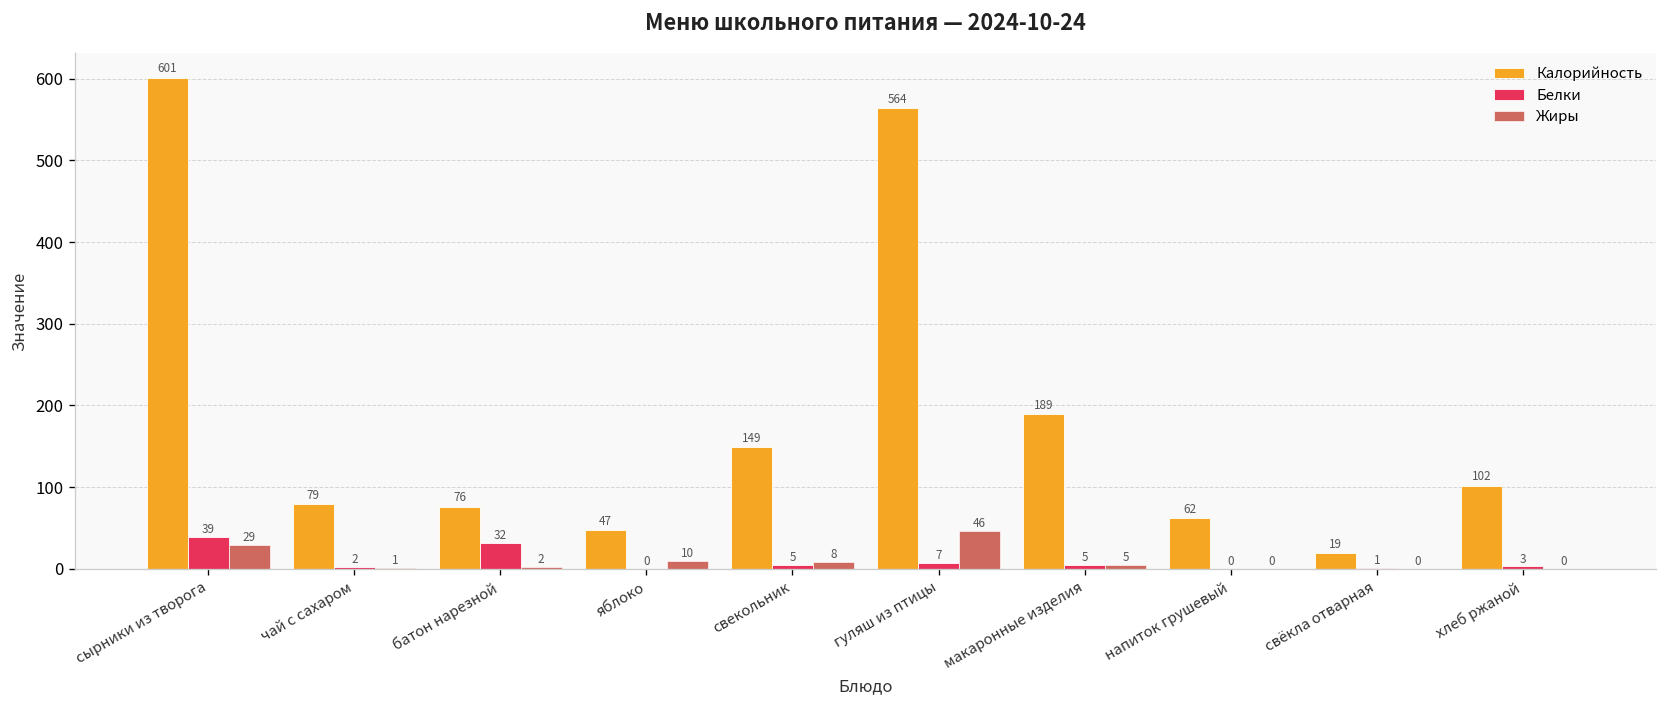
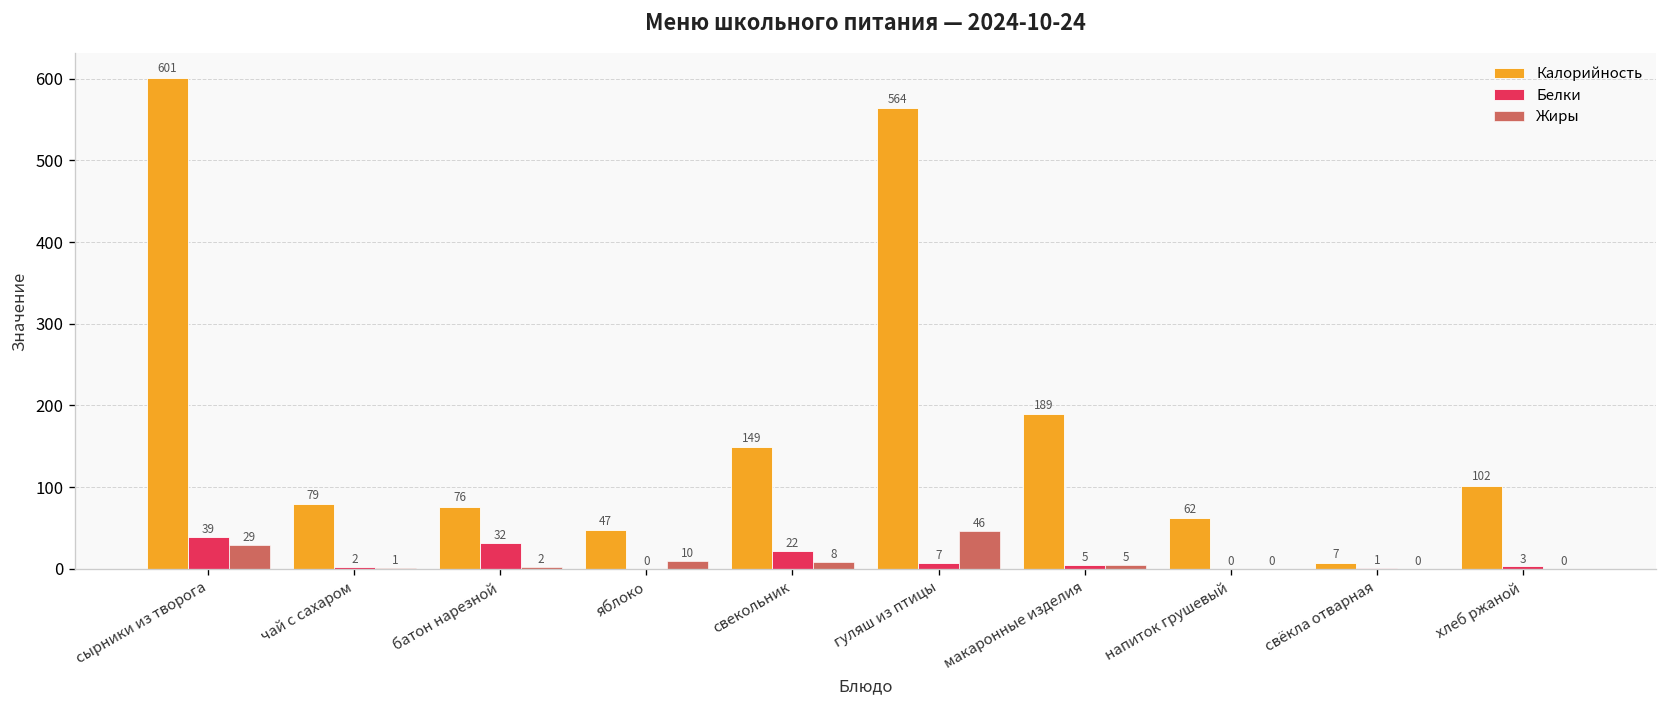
  {
    "Калорийность": {
      "сырники из творога": 601,
      "чай с сахаром": 79,
      "батон нарезной": 76,
      "яблоко": 47,
      "свекольник": 149,
      "гуляш из птицы": 564,
      "макаронные изделия": 189,
      "напиток грушевый": 62,
-     "свёкла отварная": 19,
+     "свёкла отварная": 7,
      "хлеб ржаной": 102
    },
    "Белки": {
      "сырники из творога": 39,
      "чай с сахаром": 2,
      "батон нарезной": 32,
      "яблоко": 0,
-     "свекольник": 5,
+     "свекольник": 22,
      "гуляш из птицы": 7,
      "макаронные изделия": 5,
      "напиток грушевый": 0,
      "свёкла отварная": 1,
      "хлеб ржаной": 3
    },
    "Жиры": {
      "сырники из творога": 29,
      "чай с сахаром": 1,
      "батон нарезной": 2,
      "яблоко": 10,
      "свекольник": 8,
      "гуляш из птицы": 46,
      "макаронные изделия": 5,
      "напиток грушевый": 0,
      "свёкла отварная": 0,
      "хлеб ржаной": 0
    }
  }
